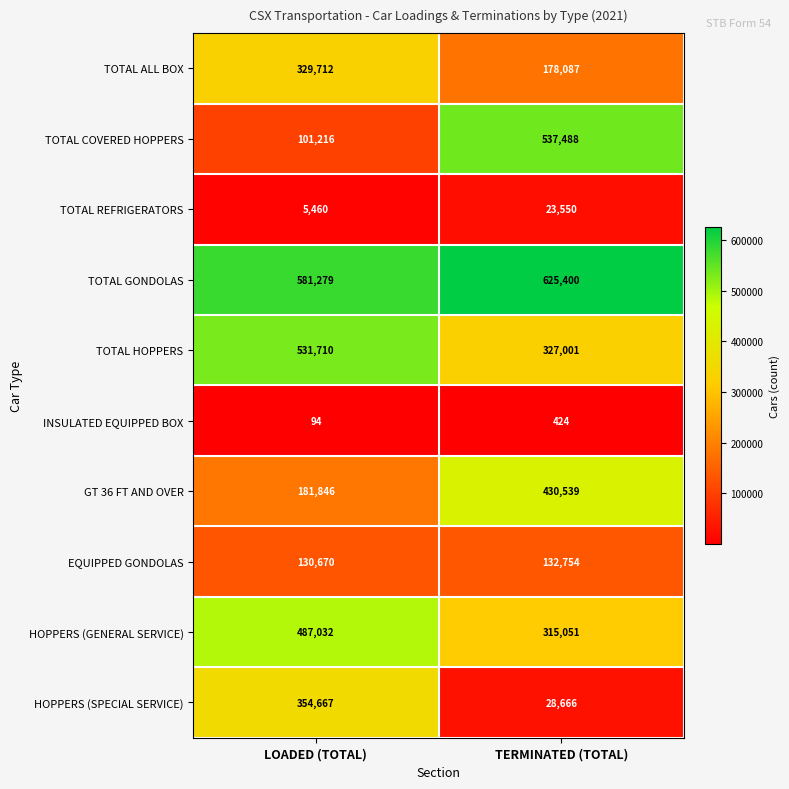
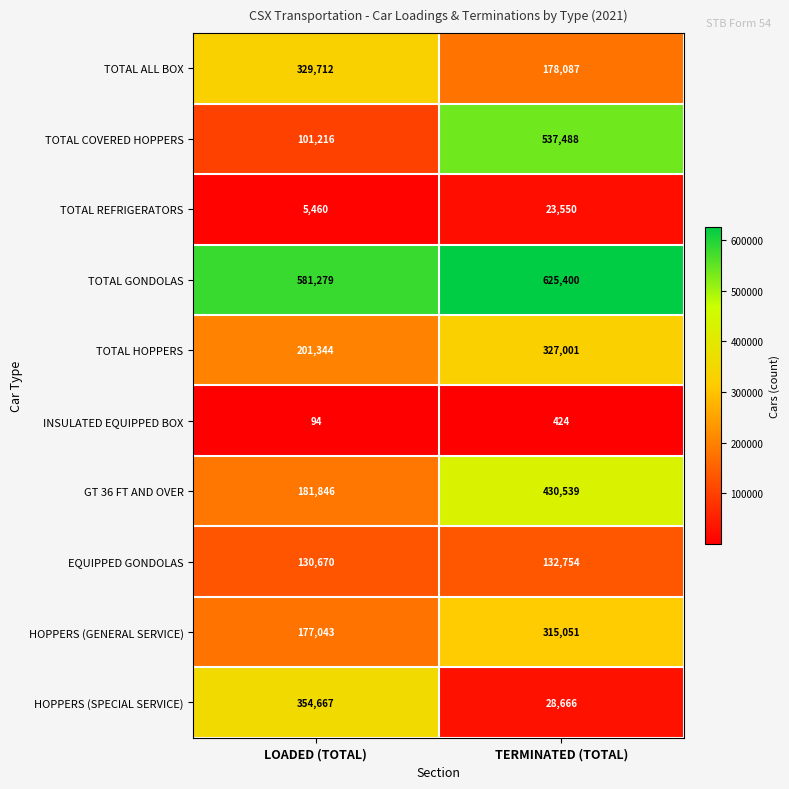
  {
    "TOTAL ALL BOX": {
      "LOADED (TOTAL)": "329,712",
      "TERMINATED (TOTAL)": "178,087"
    },
    "TOTAL COVERED HOPPERS": {
      "LOADED (TOTAL)": "101,216",
      "TERMINATED (TOTAL)": "537,488"
    },
    "TOTAL REFRIGERATORS": {
      "LOADED (TOTAL)": "5,460",
      "TERMINATED (TOTAL)": "23,550"
    },
    "TOTAL GONDOLAS": {
      "LOADED (TOTAL)": "581,279",
      "TERMINATED (TOTAL)": "625,400"
    },
    "TOTAL HOPPERS": {
-     "LOADED (TOTAL)": "531,710",
+     "LOADED (TOTAL)": "201,344",
      "TERMINATED (TOTAL)": "327,001"
    },
    "INSULATED EQUIPPED BOX": {
      "LOADED (TOTAL)": "94",
      "TERMINATED (TOTAL)": "424"
    },
    "GT 36 FT AND OVER": {
      "LOADED (TOTAL)": "181,846",
      "TERMINATED (TOTAL)": "430,539"
    },
    "EQUIPPED GONDOLAS": {
      "LOADED (TOTAL)": "130,670",
      "TERMINATED (TOTAL)": "132,754"
    },
    "HOPPERS (GENERAL SERVICE)": {
-     "LOADED (TOTAL)": "487,032",
+     "LOADED (TOTAL)": "177,043",
      "TERMINATED (TOTAL)": "315,051"
    },
    "HOPPERS (SPECIAL SERVICE)": {
      "LOADED (TOTAL)": "354,667",
      "TERMINATED (TOTAL)": "28,666"
    }
  }
